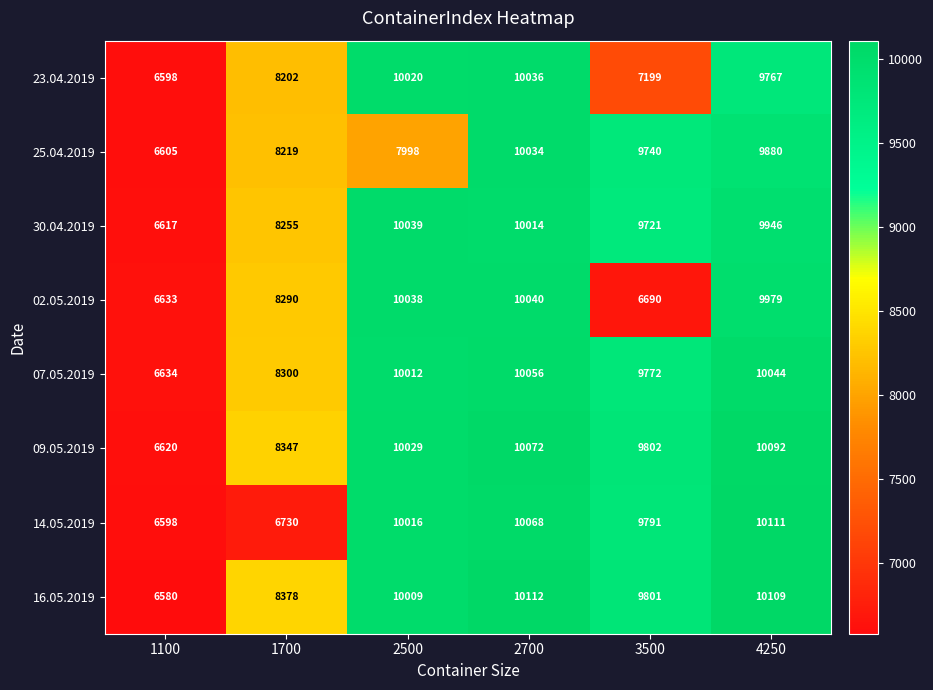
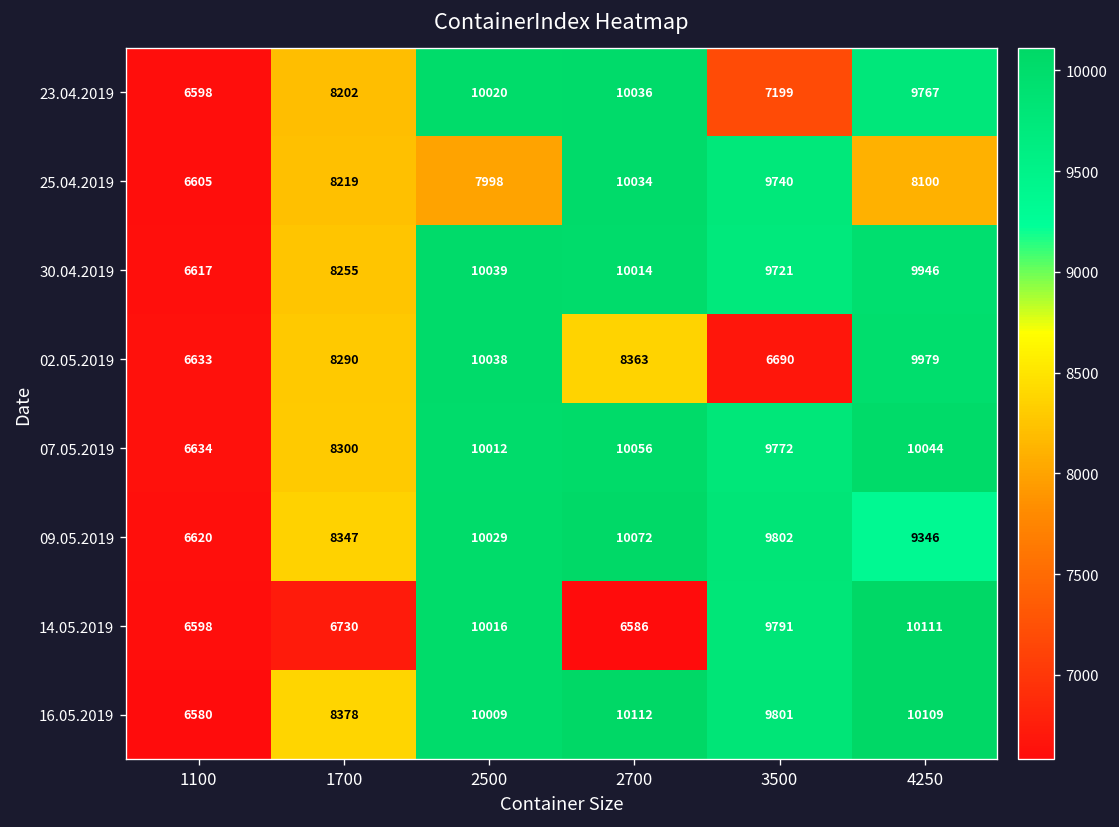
  {
    "23.04.2019": {
      "1100": 6598,
      "1700": 8202,
      "2500": 10020,
      "2700": 10036,
      "3500": 7199,
      "4250": 9767
    },
    "25.04.2019": {
      "1100": 6605,
      "1700": 8219,
      "2500": 7998,
      "2700": 10034,
      "3500": 9740,
-     "4250": 9880
+     "4250": 8100
    },
    "30.04.2019": {
      "1100": 6617,
      "1700": 8255,
      "2500": 10039,
      "2700": 10014,
      "3500": 9721,
      "4250": 9946
    },
    "02.05.2019": {
      "1100": 6633,
      "1700": 8290,
      "2500": 10038,
-     "2700": 10040,
+     "2700": 8363,
      "3500": 6690,
      "4250": 9979
    },
    "07.05.2019": {
      "1100": 6634,
      "1700": 8300,
      "2500": 10012,
      "2700": 10056,
      "3500": 9772,
      "4250": 10044
    },
    "09.05.2019": {
      "1100": 6620,
      "1700": 8347,
      "2500": 10029,
      "2700": 10072,
      "3500": 9802,
-     "4250": 10092
+     "4250": 9346
    },
    "14.05.2019": {
      "1100": 6598,
      "1700": 6730,
      "2500": 10016,
-     "2700": 10068,
+     "2700": 6586,
      "3500": 9791,
      "4250": 10111
    },
    "16.05.2019": {
      "1100": 6580,
      "1700": 8378,
      "2500": 10009,
      "2700": 10112,
      "3500": 9801,
      "4250": 10109
    }
  }
